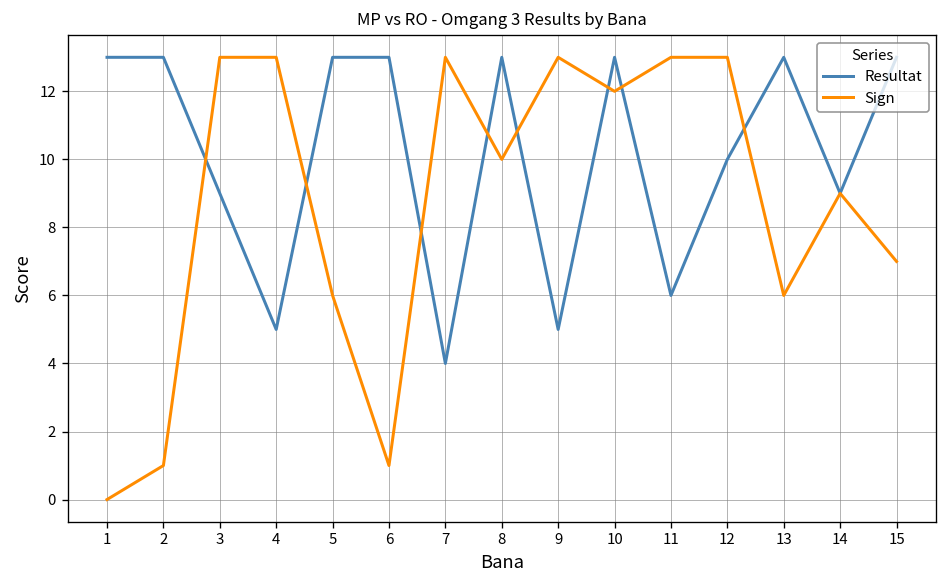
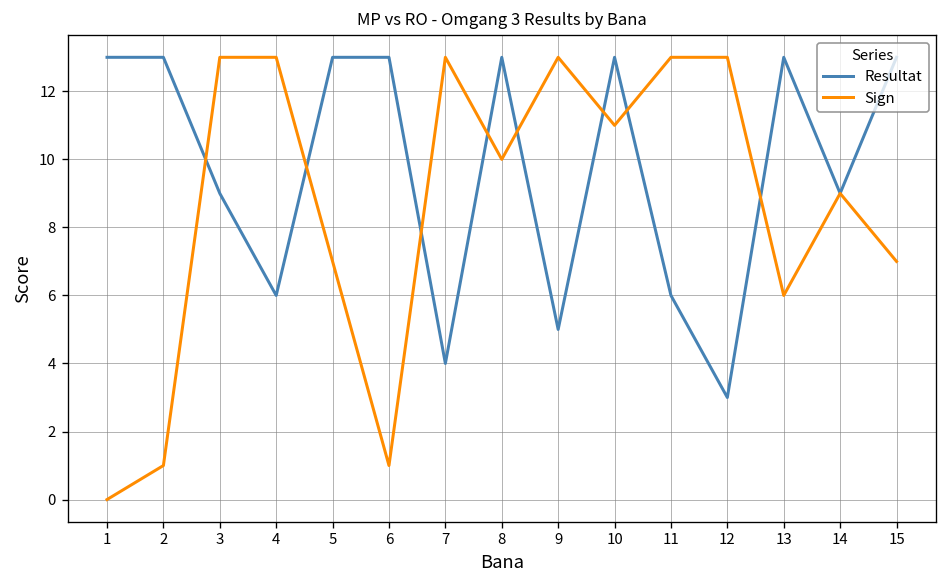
  {
    "Resultat": {
      "1": 13,
      "2": 13,
      "3": 9,
-     "4": 5,
+     "4": 6,
      "5": 13,
      "6": 13,
      "7": 4,
      "8": 13,
      "9": 5,
      "10": 13,
      "11": 6,
-     "12": 10,
+     "12": 3,
      "13": 13
    },
    "Sign": {
      "1": 0,
      "2": 1,
      "3": 13,
      "4": 13,
-     "5": 6,
+     "5": 7,
      "6": 1,
      "7": 13,
      "8": 10,
      "9": 13,
-     "10": 12,
+     "10": 11,
      "11": 13,
      "12": 13,
      "13": 6,
      "15": 7
    }
  }
